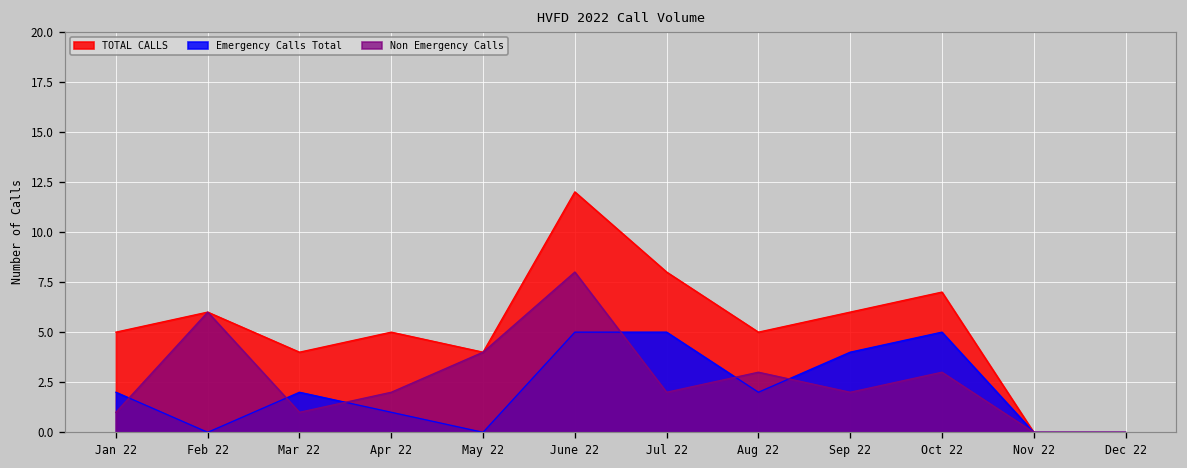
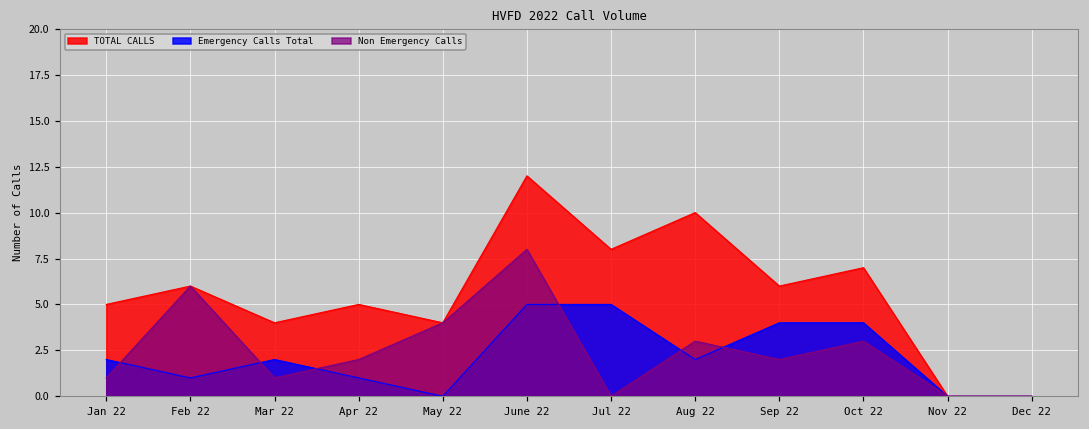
  {
    "TOTAL CALLS": {
      "Jan 22": 5,
      "Mar 22": 4,
      "Apr 22": 5,
      "June 22": 12,
      "Jul 22": 8,
-     "Aug 22": 5,
+     "Aug 22": 10,
      "Sep 22": 6,
      "Oct 22": 7
    },
    "Emergency Calls Total": {
      "Jan 22": 2,
-     "Feb 22": 0,
+     "Feb 22": 1,
      "Mar 22": 2,
      "Apr 22": 1,
      "May 22": 0,
      "June 22": 5,
      "Jul 22": 5,
      "Aug 22": 2,
      "Sep 22": 4,
-     "Oct 22": 5
+     "Oct 22": 4
    },
    "Non Emergency Calls": {
      "Jan 22": 1,
      "Mar 22": 1,
      "Apr 22": 2,
      "June 22": 8,
-     "Jul 22": 2,
+     "Jul 22": 0,
      "Aug 22": 3,
      "Sep 22": 2,
      "Oct 22": 3
    }
  }
